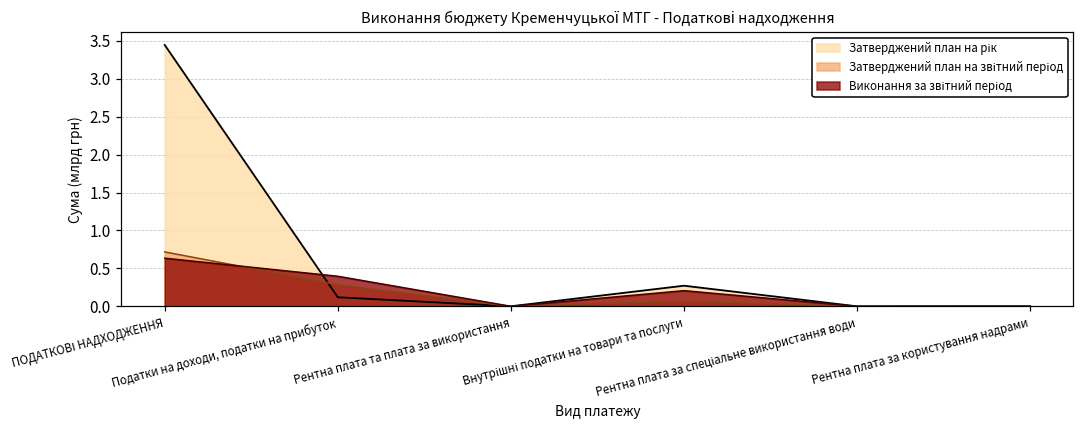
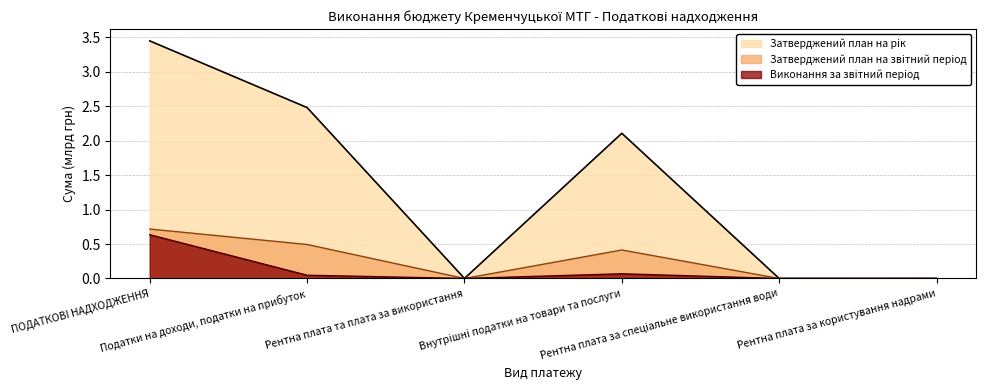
  {
    "Затверджений план на рік": {
      "ПОДАТКОВІ НАДХОДЖЕННЯ": 3.4,
-     "Податки на доходи, податки на прибуток": 0.1,
-     "Внутрішні податки на товари та послуги": 0.3
+     "Податки на доходи, податки на прибуток": 2.5,
+     "Внутрішні податки на товари та послуги": 2.1
    },
    "Затверджений план на звітний період": {
      "ПОДАТКОВІ НАДХОДЖЕННЯ": 0.7,
-     "Податки на доходи, податки на прибуток": 0.3,
-     "Внутрішні податки на товари та послуги": 0.1
+     "Податки на доходи, податки на прибуток": 0.5,
+     "Внутрішні податки на товари та послуги": 0.4
    },
    "Виконання за звітний період": {
      "ПОДАТКОВІ НАДХОДЖЕННЯ": 0.6,
-     "Податки на доходи, податки на прибуток": 0.4,
-     "Внутрішні податки на товари та послуги": 0.2
+     "Податки на доходи, податки на прибуток": 0.0,
+     "Внутрішні податки на товари та послуги": 0.1
    }
  }
